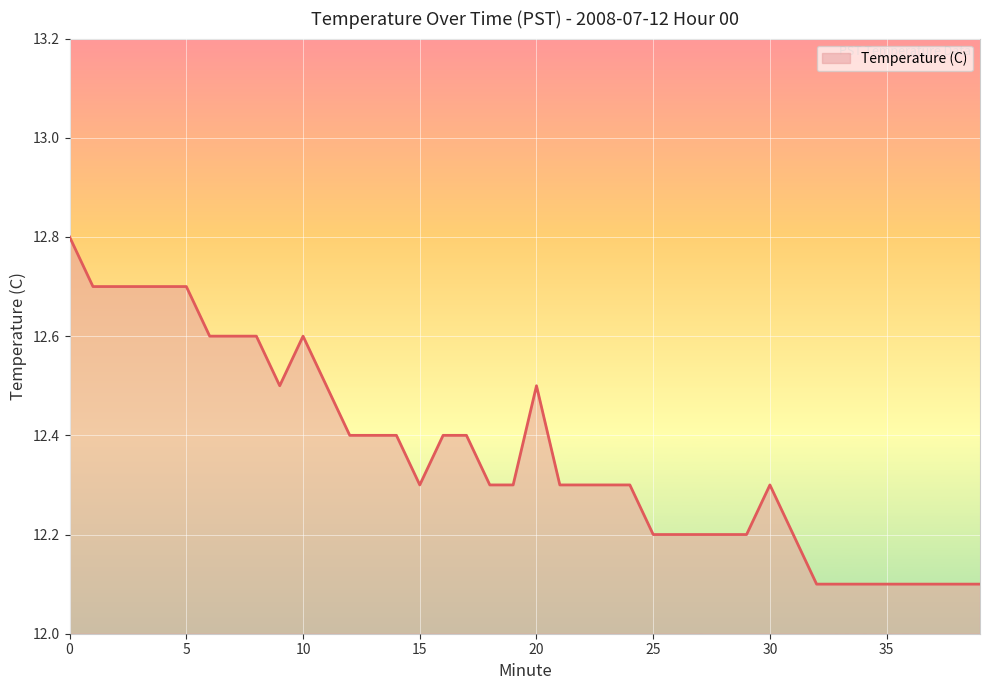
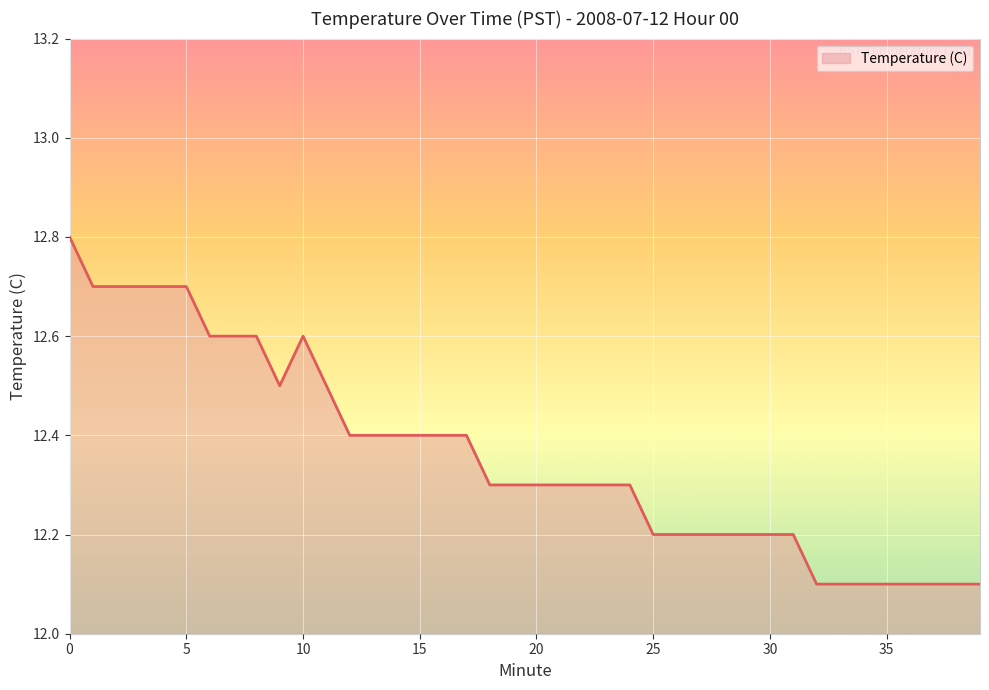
  {
    "0": 12.8,
    "5": 12.7,
    "10": 12.6,
-   "15": 12.3,
-   "20": 12.5,
+   "15": 12.4,
+   "20": 12.3,
    "25": 12.2,
-   "30": 12.3,
+   "30": 12.2,
    "35": 12.1
  }
